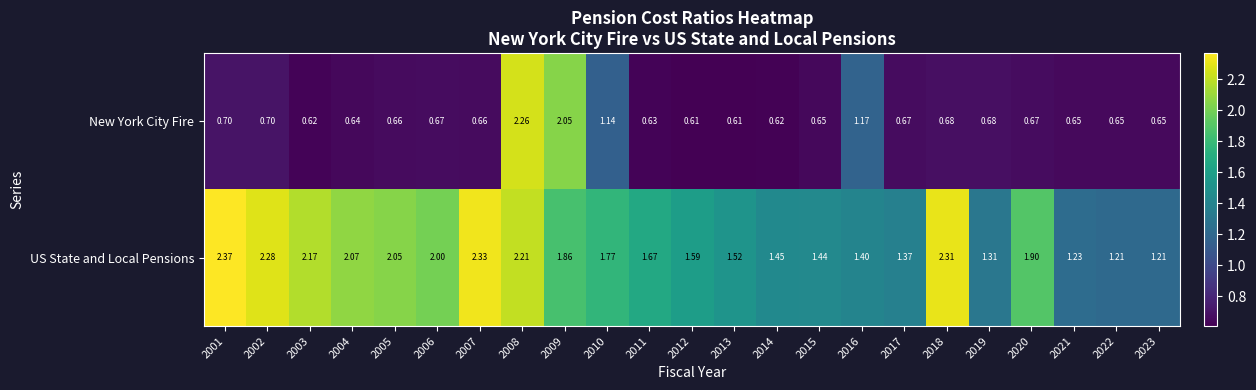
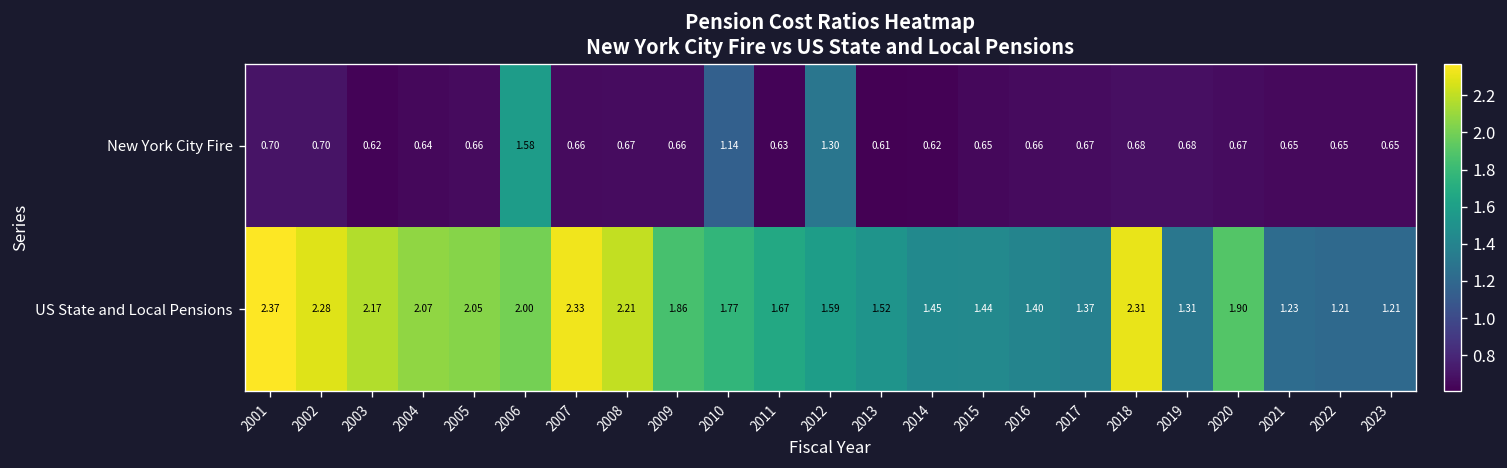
  {
    "New York City Fire": {
      "2001": 0.70,
      "2002": 0.70,
      "2003": 0.62,
      "2004": 0.64,
      "2005": 0.66,
-     "2006": 0.67,
+     "2006": 1.58,
      "2007": 0.66,
-     "2008": 2.26,
-     "2009": 2.05,
+     "2008": 0.67,
+     "2009": 0.66,
      "2010": 1.14,
      "2011": 0.63,
-     "2012": 0.61,
+     "2012": 1.30,
      "2013": 0.61,
      "2014": 0.62,
      "2015": 0.65,
-     "2016": 1.17,
+     "2016": 0.66,
      "2017": 0.67,
      "2018": 0.68,
      "2019": 0.68,
      "2020": 0.67,
      "2021": 0.65,
      "2022": 0.65,
      "2023": 0.65
    },
    "US State and Local Pensions": {
      "2001": 2.37,
      "2002": 2.28,
      "2003": 2.17,
      "2004": 2.07,
      "2005": 2.05,
      "2006": 2.00,
      "2007": 2.33,
      "2008": 2.21,
      "2009": 1.86,
      "2010": 1.77,
      "2011": 1.67,
      "2012": 1.59,
      "2013": 1.52,
      "2014": 1.45,
      "2015": 1.44,
      "2016": 1.40,
      "2017": 1.37,
      "2018": 2.31,
      "2019": 1.31,
      "2020": 1.90,
      "2021": 1.23,
      "2022": 1.21,
      "2023": 1.21
    }
  }
